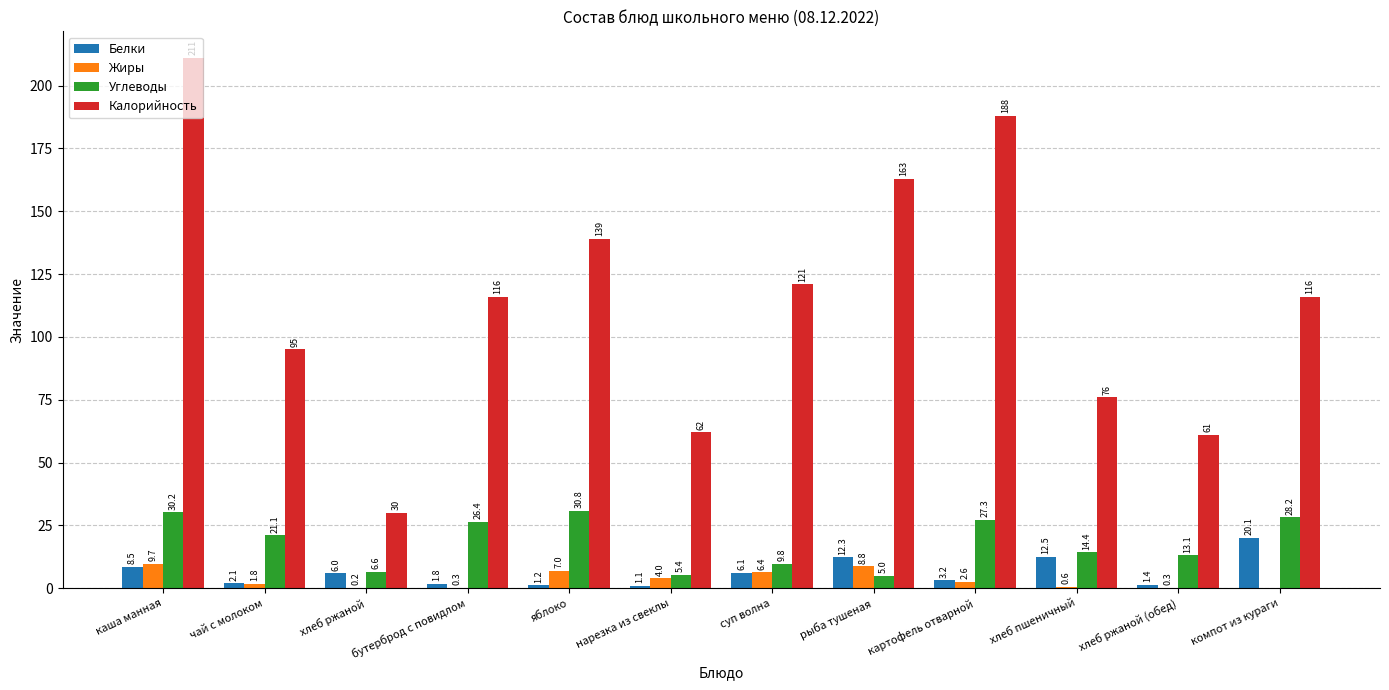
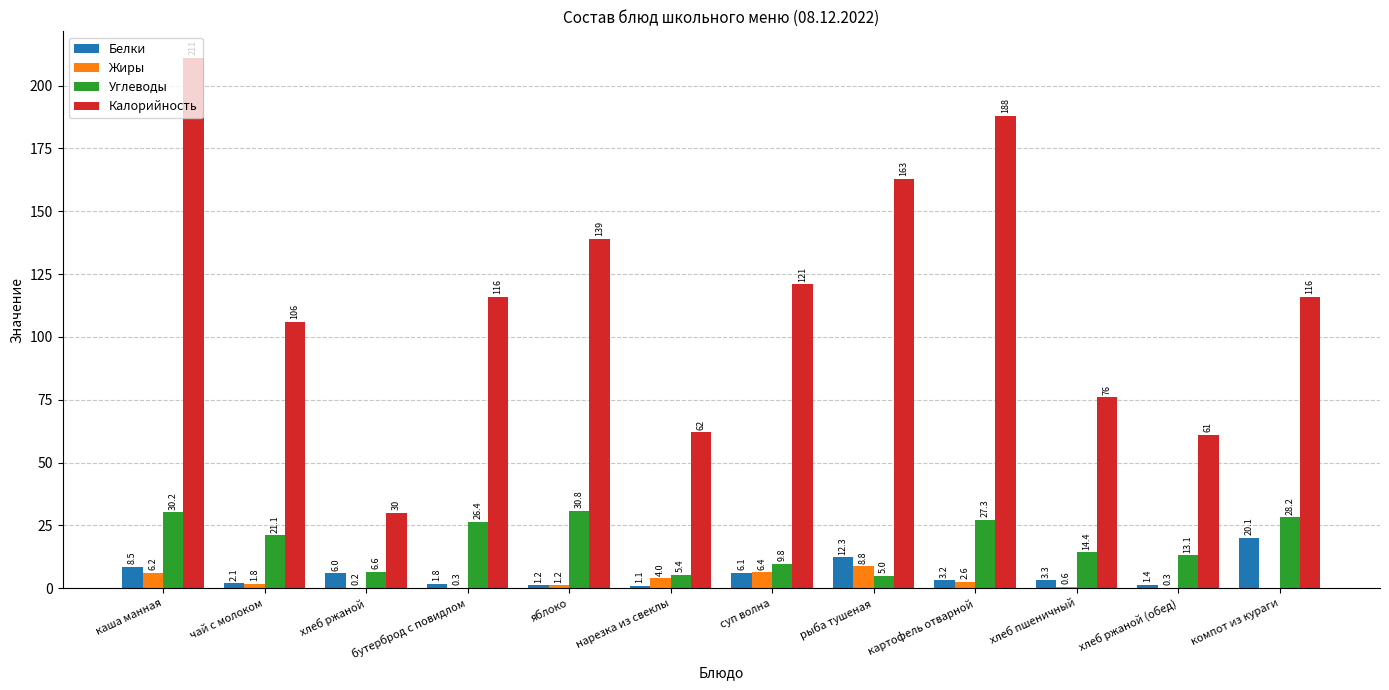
  {
    "Белки": {
      "каша манная": 8.5,
      "чай с молоком": 2.1,
      "хлеб ржаной": 6.0,
      "бутерброд с повидлом": 1.8,
      "яблоко": 1.2,
      "нарезка из свеклы": 1.1,
      "суп волна": 6.1,
      "рыба тушеная": 12.3,
      "картофель отварной": 3.2,
-     "хлеб пшеничный": 12.5,
+     "хлеб пшеничный": 3.3,
      "хлеб ржаной (обед)": 1.4,
      "компот из кураги": 20.1
    },
    "Жиры": {
-     "каша манная": 9.7,
+     "каша манная": 6.2,
      "чай с молоком": 1.8,
      "хлеб ржаной": 0.2,
      "бутерброд с повидлом": 0.3,
-     "яблоко": 7.0,
+     "яблоко": 1.2,
      "нарезка из свеклы": 4.0,
      "суп волна": 6.4,
      "рыба тушеная": 8.8,
      "картофель отварной": 2.6,
      "хлеб пшеничный": 0.6,
      "хлеб ржаной (обед)": 0.3
    },
    "Углеводы": {
      "каша манная": 30.2,
      "чай с молоком": 21.1,
      "хлеб ржаной": 6.6,
      "бутерброд с повидлом": 26.4,
      "яблоко": 30.8,
      "нарезка из свеклы": 5.4,
      "суп волна": 9.8,
      "рыба тушеная": 5.0,
      "картофель отварной": 27.3,
      "хлеб пшеничный": 14.4,
      "хлеб ржаной (обед)": 13.1,
      "компот из кураги": 28.2
    },
    "Калорийность": {
-     "чай с молоком": 95,
+     "чай с молоком": 106,
      "хлеб ржаной": 30,
      "бутерброд с повидлом": 116,
      "яблоко": 139,
      "нарезка из свеклы": 62,
      "суп волна": 121,
      "рыба тушеная": 163,
      "картофель отварной": 188,
      "хлеб пшеничный": 76,
      "хлеб ржаной (обед)": 61,
      "компот из кураги": 116
    }
  }
